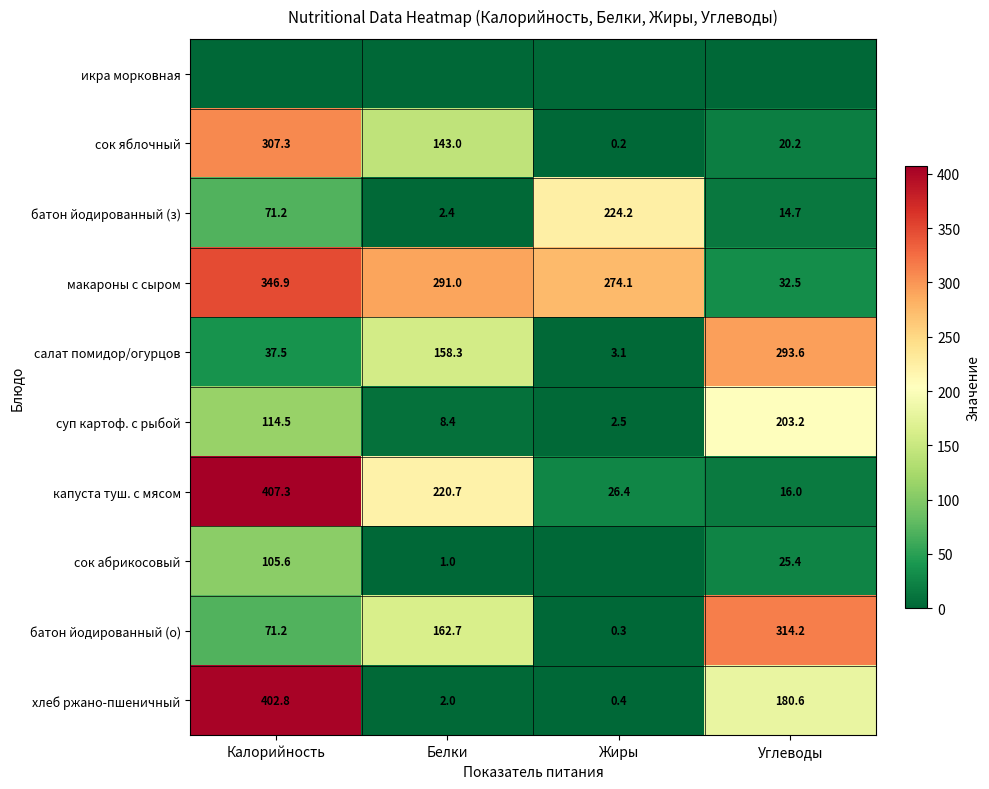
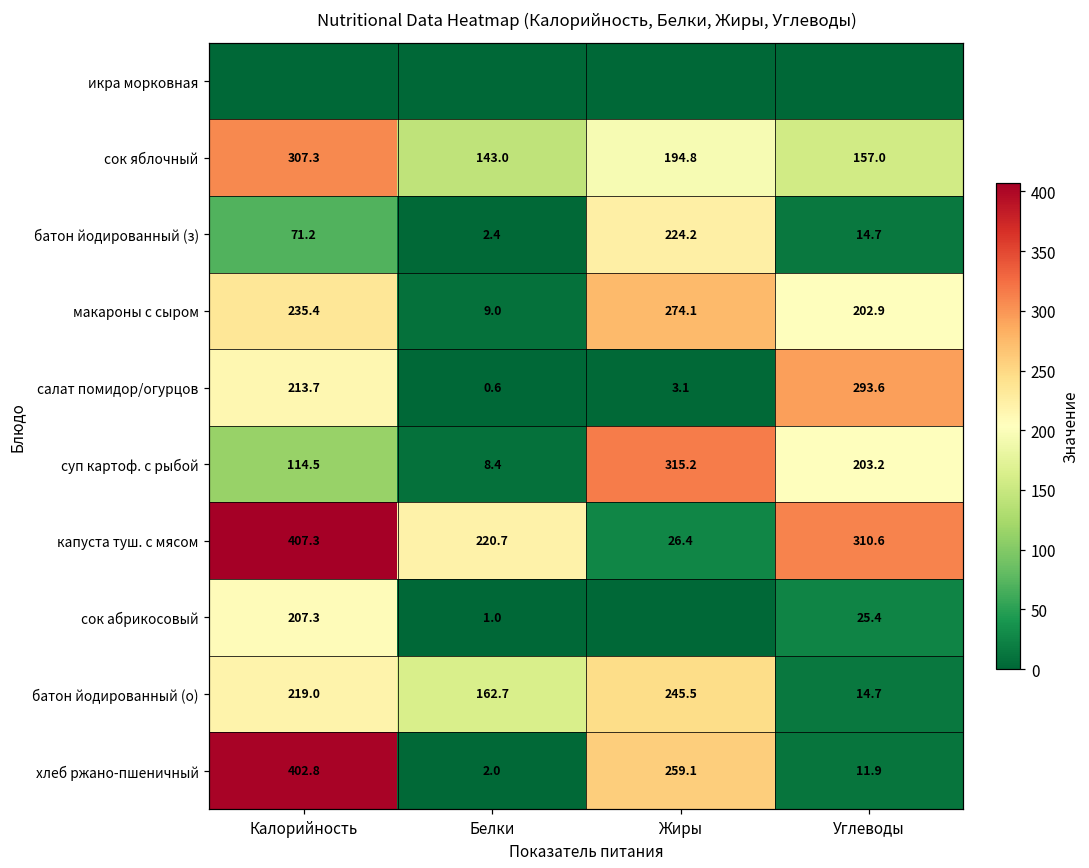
  {
    "сок яблочный": {
      "Калорийность": 307.3,
      "Белки": 143.0,
-     "Жиры": 0.2,
-     "Углеводы": 20.2
+     "Жиры": 194.8,
+     "Углеводы": 157.0
    },
    "батон йодированный (з)": {
      "Калорийность": 71.2,
      "Белки": 2.4,
      "Жиры": 224.2,
      "Углеводы": 14.7
    },
    "макароны с сыром": {
-     "Калорийность": 346.9,
-     "Белки": 291.0,
+     "Калорийность": 235.4,
+     "Белки": 9.0,
      "Жиры": 274.1,
-     "Углеводы": 32.5
+     "Углеводы": 202.9
    },
    "салат помидор/огурцов": {
-     "Калорийность": 37.5,
-     "Белки": 158.3,
+     "Калорийность": 213.7,
+     "Белки": 0.6,
      "Жиры": 3.1,
      "Углеводы": 293.6
    },
    "суп картоф. с рыбой": {
      "Калорийность": 114.5,
      "Белки": 8.4,
-     "Жиры": 2.5,
+     "Жиры": 315.2,
      "Углеводы": 203.2
    },
    "капуста туш. с мясом": {
      "Калорийность": 407.3,
      "Белки": 220.7,
      "Жиры": 26.4,
-     "Углеводы": 16.0
+     "Углеводы": 310.6
    },
    "сок абрикосовый": {
-     "Калорийность": 105.6,
+     "Калорийность": 207.3,
      "Белки": 1.0,
      "Углеводы": 25.4
    },
    "батон йодированный (о)": {
-     "Калорийность": 71.2,
+     "Калорийность": 219.0,
      "Белки": 162.7,
-     "Жиры": 0.3,
-     "Углеводы": 314.2
+     "Жиры": 245.5,
+     "Углеводы": 14.7
    },
    "хлеб ржано-пшеничный": {
      "Калорийность": 402.8,
      "Белки": 2.0,
-     "Жиры": 0.4,
-     "Углеводы": 180.6
+     "Жиры": 259.1,
+     "Углеводы": 11.9
    }
  }
